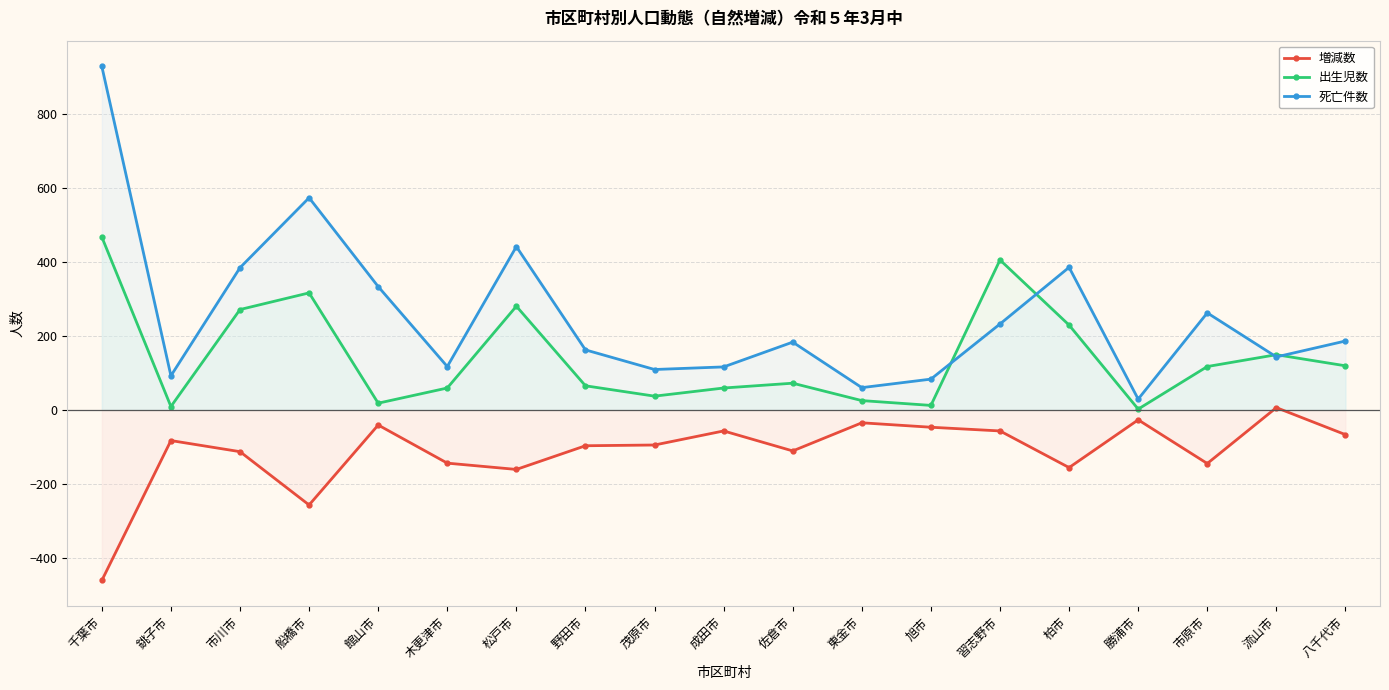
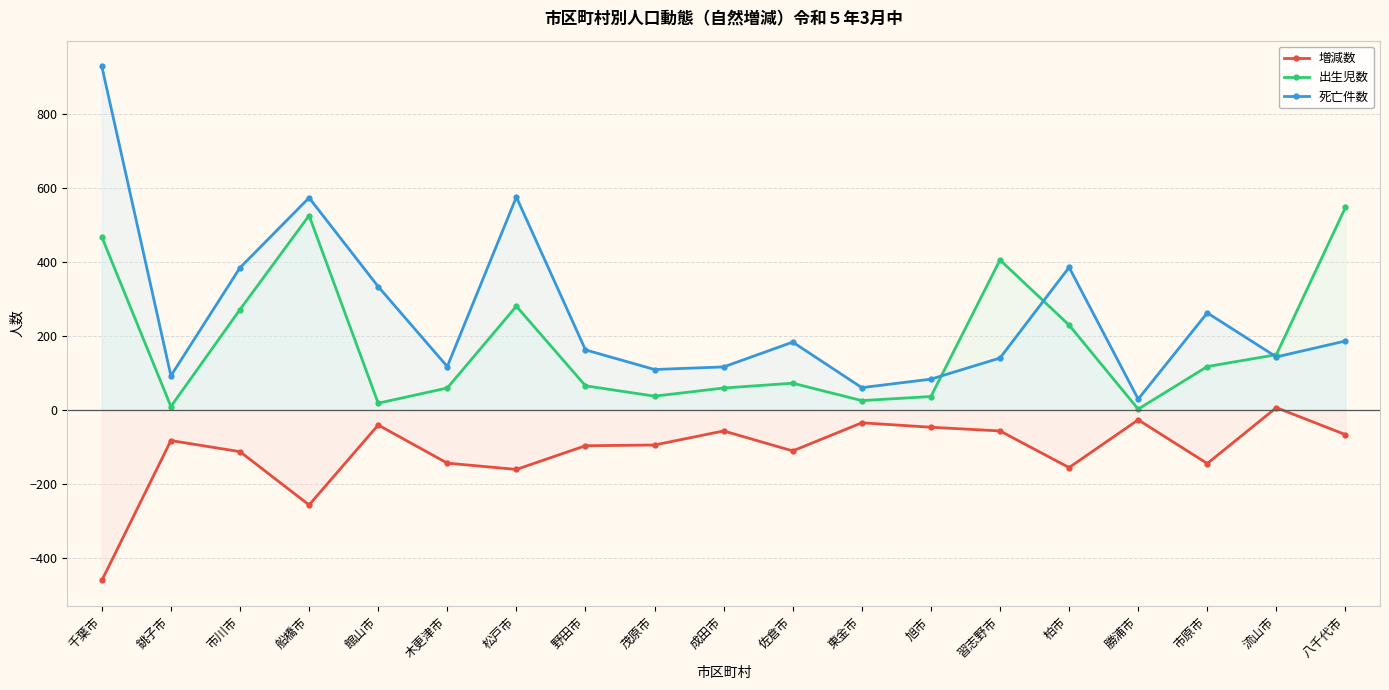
  {
    "増減数": {
      "千葉市": -460,
      "銚子市": -80,
      "市川市": -110,
      "船橋市": -260,
      "館山市": -40,
      "木更津市": -140,
      "松戸市": -160,
      "野田市": -100,
      "茂原市": -100,
      "成田市": -60,
      "佐倉市": -110,
      "東金市": -40,
      "旭市": -50,
      "習志野市": -60,
      "柏市": -160,
      "勝浦市": -30,
      "市原市": -150,
      "八千代市": -70
    },
    "出生児数": {
      "千葉市": 470,
      "銚子市": 10,
      "市川市": 270,
-     "船橋市": 320,
+     "船橋市": 530,
      "館山市": 20,
      "木更津市": 60,
      "松戸市": 280,
      "野田市": 70,
      "茂原市": 40,
      "成田市": 60,
      "佐倉市": 70,
      "東金市": 30,
-     "旭市": 10,
+     "旭市": 40,
      "習志野市": 410,
      "柏市": 230,
      "市原市": 120,
-     "八千代市": 120
+     "八千代市": 550
    },
    "死亡件数": {
      "千葉市": 930,
      "銚子市": 90,
      "市川市": 380,
      "船橋市": 570,
      "館山市": 330,
      "木更津市": 120,
-     "松戸市": 440,
+     "松戸市": 580,
      "野田市": 160,
      "茂原市": 110,
      "成田市": 120,
      "佐倉市": 180,
      "東金市": 60,
      "旭市": 80,
-     "習志野市": 230,
+     "習志野市": 140,
      "柏市": 390,
      "勝浦市": 30,
      "市原市": 260,
      "八千代市": 190
    }
  }
